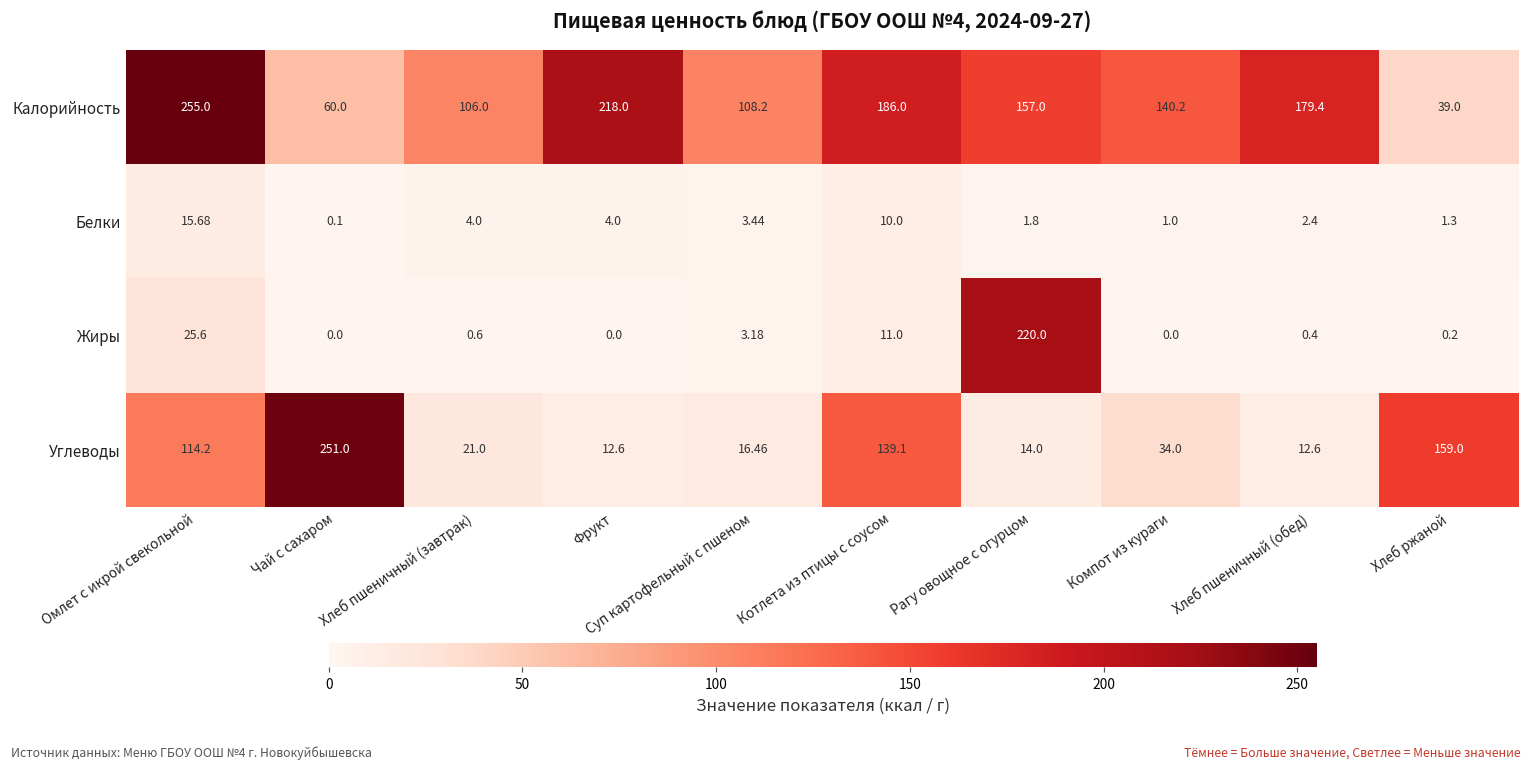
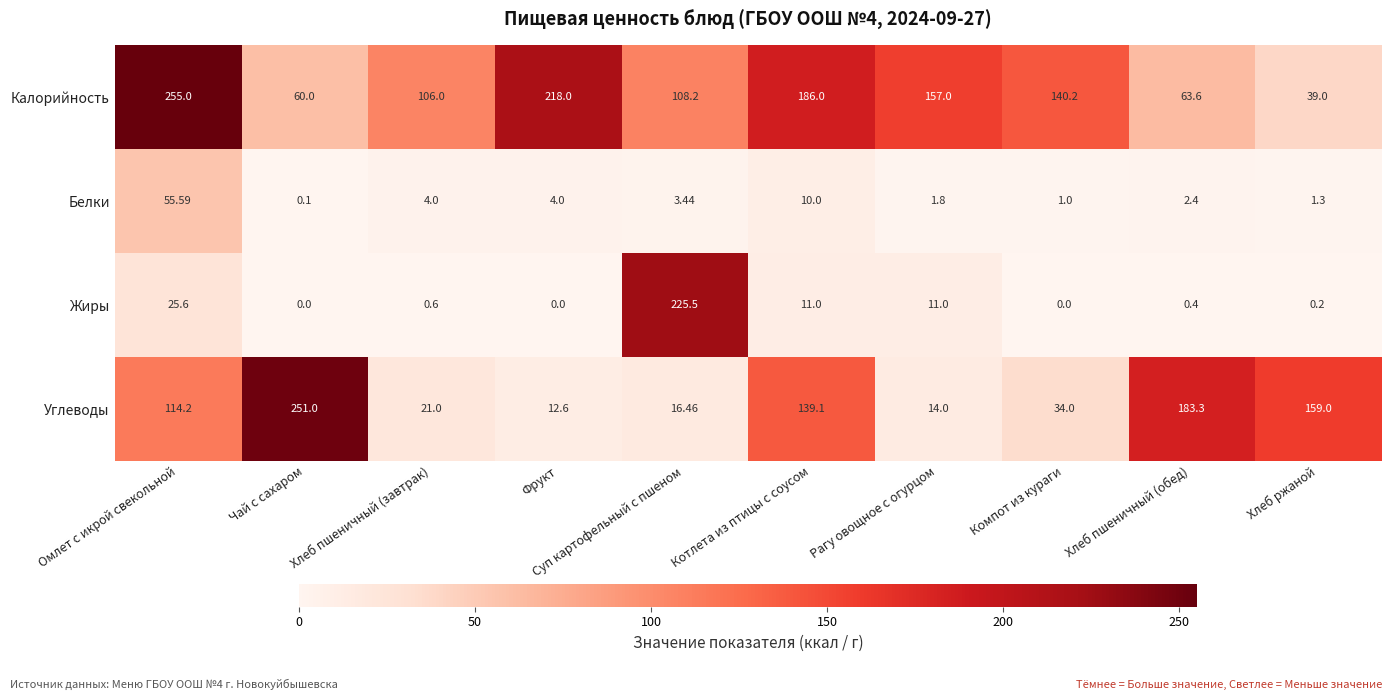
  {
    "Калорийность": {
      "Омлет с икрой свекольной": 255.0,
      "Чай с сахаром": 60.0,
      "Хлеб пшеничный (завтрак)": 106.0,
      "Фрукт": 218.0,
      "Суп картофельный с пшеном": 108.2,
      "Котлета из птицы с соусом": 186.0,
      "Рагу овощное с огурцом": 157.0,
      "Компот из кураги": 140.2,
-     "Хлеб пшеничный (обед)": 179.4,
+     "Хлеб пшеничный (обед)": 63.6,
      "Хлеб ржаной": 39.0
    },
    "Белки": {
-     "Омлет с икрой свекольной": 15.68,
+     "Омлет с икрой свекольной": 55.59,
      "Чай с сахаром": 0.1,
      "Хлеб пшеничный (завтрак)": 4.0,
      "Фрукт": 4.0,
      "Суп картофельный с пшеном": 3.44,
      "Котлета из птицы с соусом": 10.0,
      "Рагу овощное с огурцом": 1.8,
      "Компот из кураги": 1.0,
      "Хлеб пшеничный (обед)": 2.4,
      "Хлеб ржаной": 1.3
    },
    "Жиры": {
      "Омлет с икрой свекольной": 25.6,
      "Чай с сахаром": 0.0,
      "Хлеб пшеничный (завтрак)": 0.6,
      "Фрукт": 0.0,
-     "Суп картофельный с пшеном": 3.18,
+     "Суп картофельный с пшеном": 225.5,
      "Котлета из птицы с соусом": 11.0,
-     "Рагу овощное с огурцом": 220.0,
+     "Рагу овощное с огурцом": 11.0,
      "Компот из кураги": 0.0,
      "Хлеб пшеничный (обед)": 0.4,
      "Хлеб ржаной": 0.2
    },
    "Углеводы": {
      "Омлет с икрой свекольной": 114.2,
      "Чай с сахаром": 251.0,
      "Хлеб пшеничный (завтрак)": 21.0,
      "Фрукт": 12.6,
      "Суп картофельный с пшеном": 16.46,
      "Котлета из птицы с соусом": 139.1,
      "Рагу овощное с огурцом": 14.0,
      "Компот из кураги": 34.0,
-     "Хлеб пшеничный (обед)": 12.6,
+     "Хлеб пшеничный (обед)": 183.3,
      "Хлеб ржаной": 159.0
    }
  }
